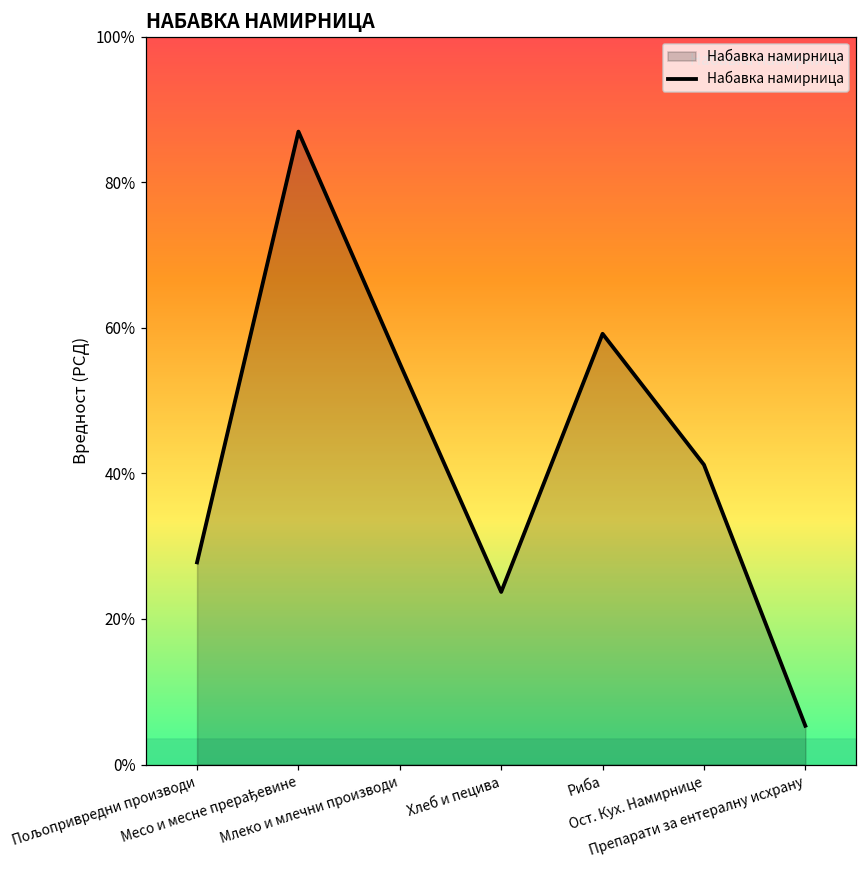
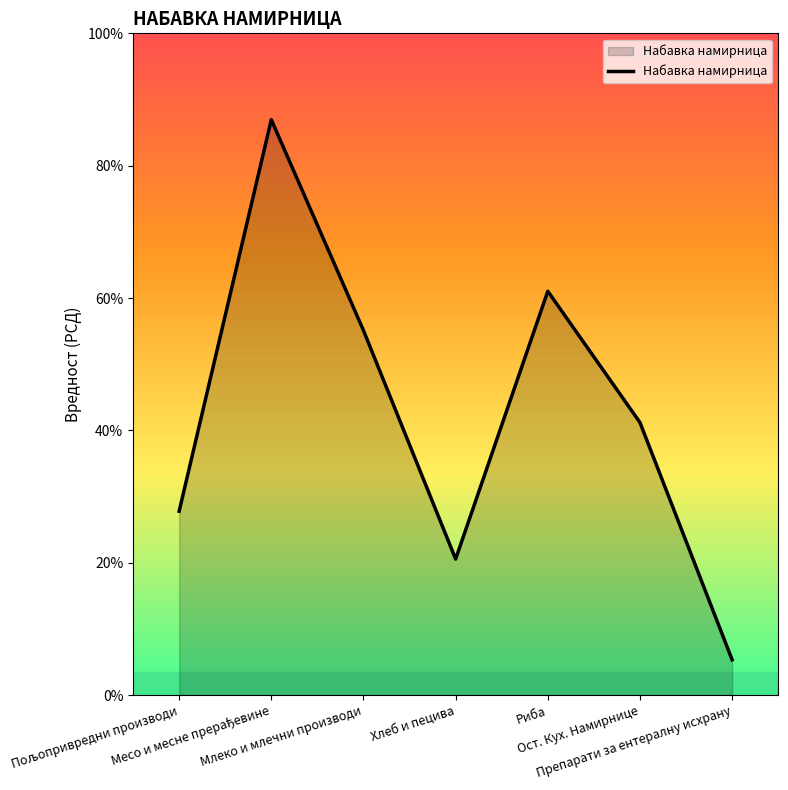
  {
    "Пољопривредни производи": "28%",
    "Месо и месне прерађевине": "87%",
    "Млеко и млечни производи": "55%",
-   "Хлеб и пецива": "24%",
-   "Риба": "59%",
+   "Хлеб и пецива": "21%",
+   "Риба": "61%",
    "Ост. Кух. Намирнице": "41%",
    "Препарати за ентералну исхрану": "5%"
  }
